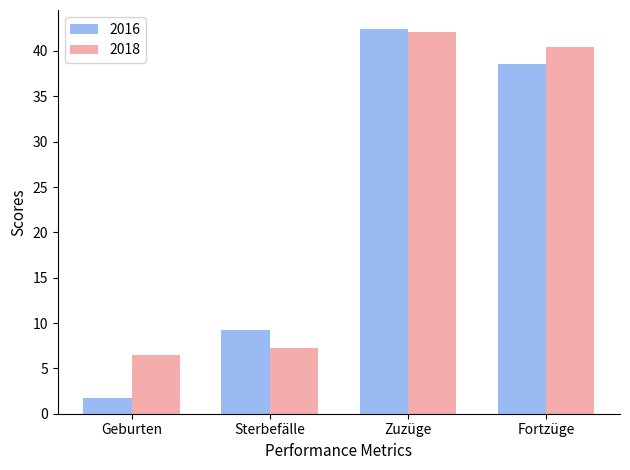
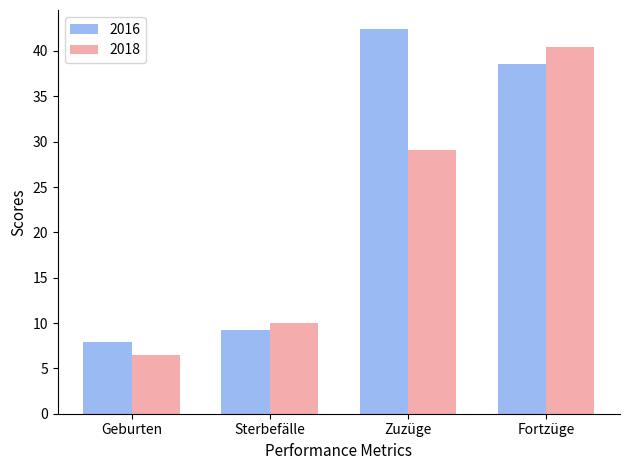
  {
    "2016": {
-     "Geburten": 2,
+     "Geburten": 8,
      "Sterbefälle": 9,
      "Zuzüge": 42,
      "Fortzüge": 39
    },
    "2018": {
      "Geburten": 7,
-     "Sterbefälle": 7,
-     "Zuzüge": 42,
+     "Sterbefälle": 10,
+     "Zuzüge": 29,
      "Fortzüge": 40
    }
  }
